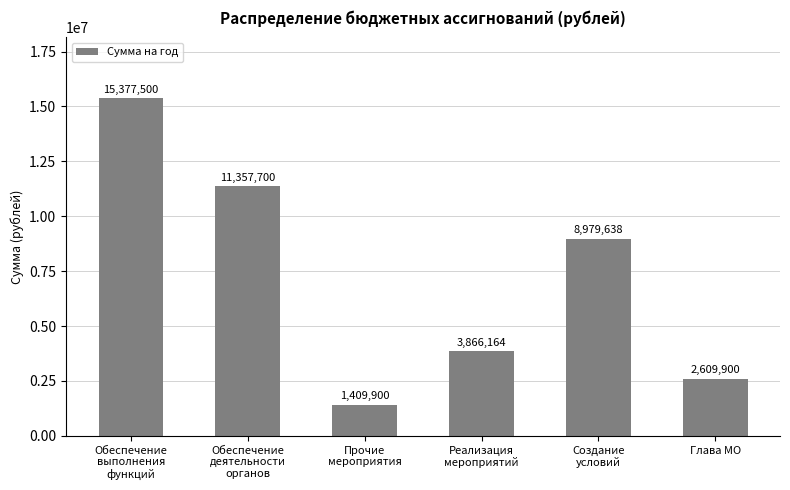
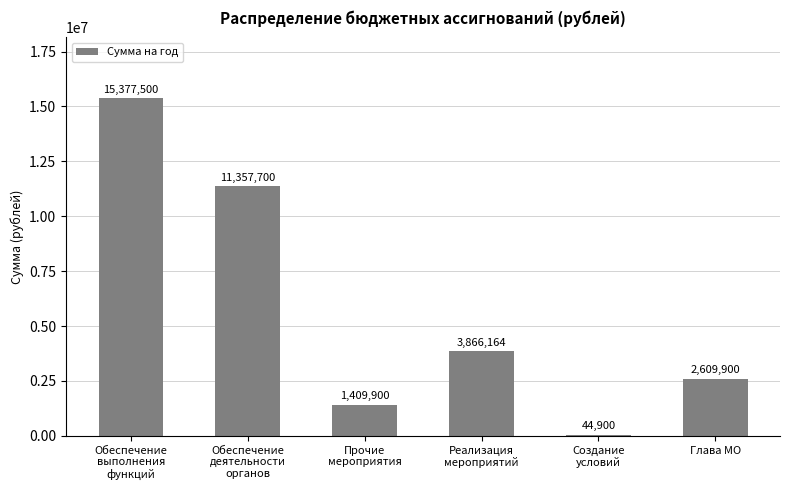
  {
    "Обеспечение выполнения функций": "15,377,500",
    "Обеспечение деятельности органов": "11,357,700",
    "Прочие мероприятия": "1,409,900",
    "Реализация мероприятий": "3,866,164",
-   "Создание условий": "8,979,638",
+   "Создание условий": "44,900",
    "Глава МО": "2,609,900"
  }
